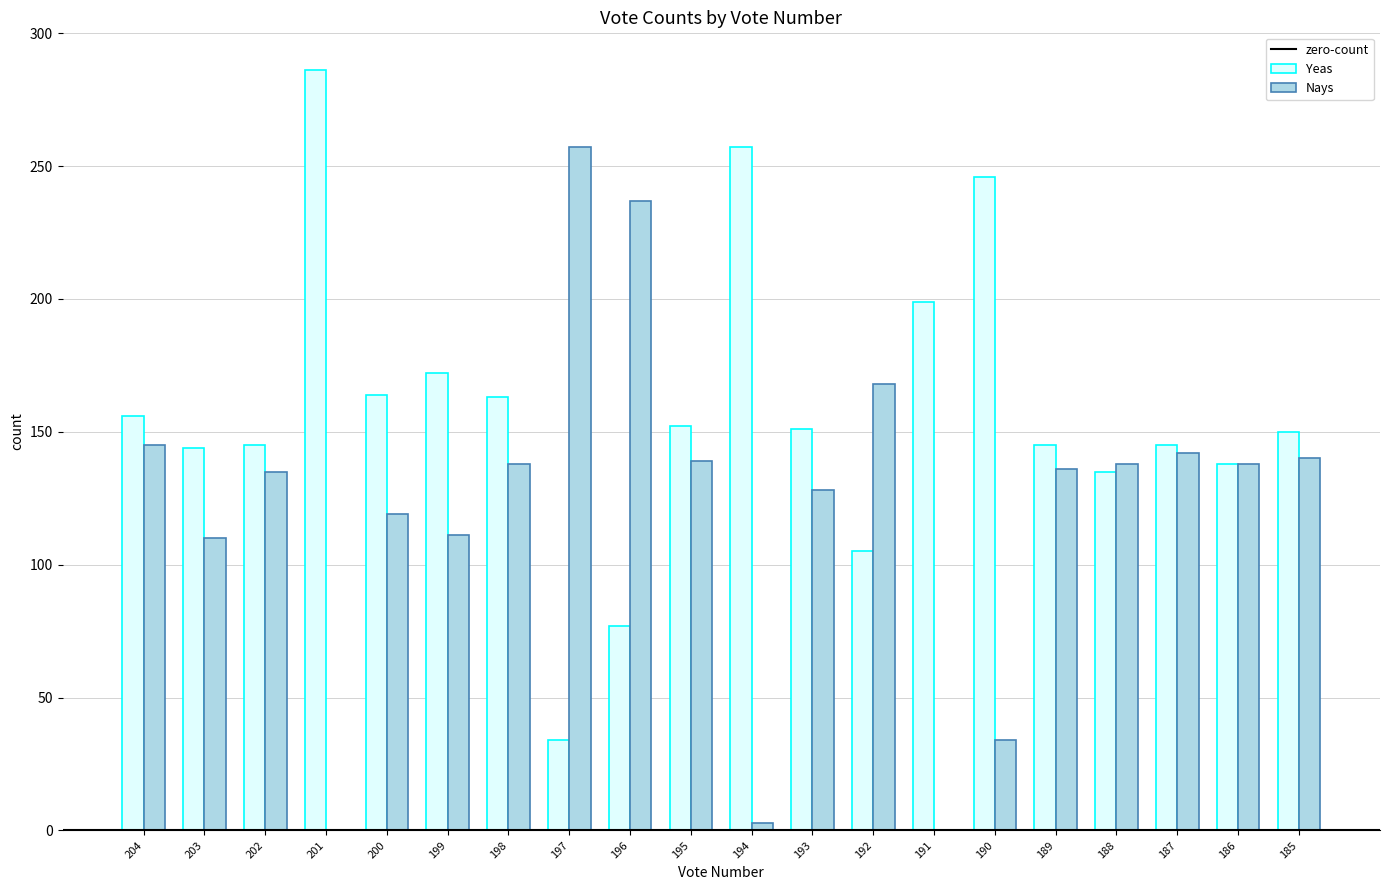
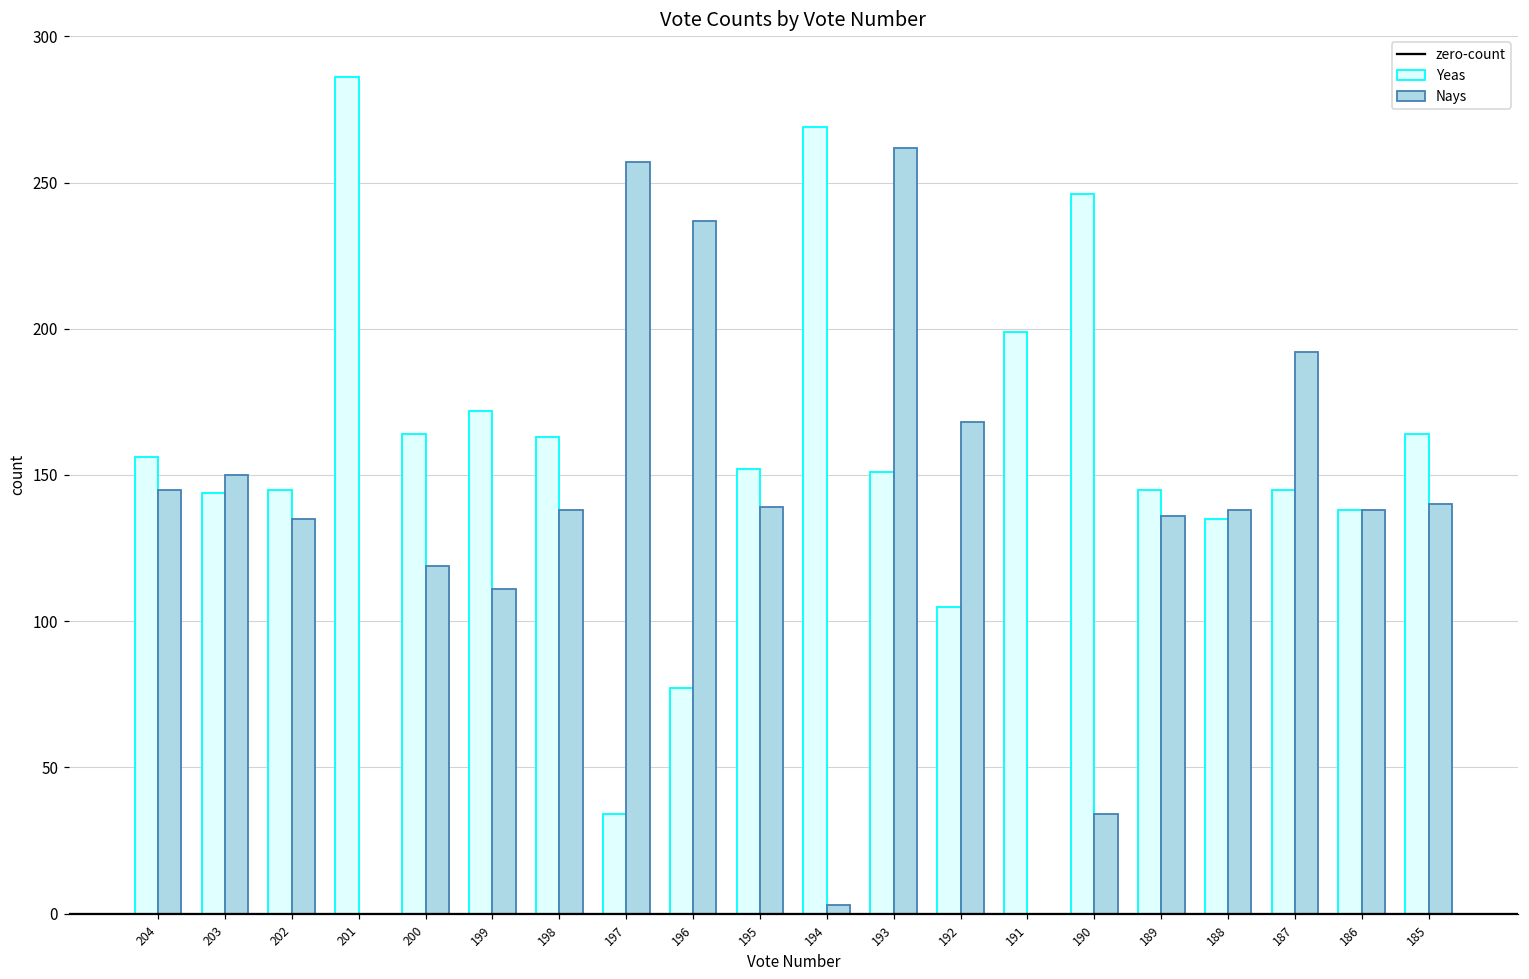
  {
    "Yeas": {
      "204": 156,
      "203": 144,
      "202": 145,
      "201": 286,
      "200": 164,
      "199": 172,
      "198": 163,
      "197": 34,
      "196": 77,
      "195": 152,
-     "194": 257,
+     "194": 269,
      "193": 151,
      "192": 105,
      "191": 199,
      "190": 246,
      "189": 145,
      "188": 135,
      "187": 145,
      "186": 138,
-     "185": 150
+     "185": 164
    },
    "Nays": {
      "204": 145,
-     "203": 110,
+     "203": 150,
      "202": 135,
      "201": 0,
      "200": 119,
      "199": 111,
      "198": 138,
      "197": 257,
      "196": 237,
      "195": 139,
      "194": 3,
-     "193": 128,
+     "193": 262,
      "192": 168,
      "191": 0,
      "190": 34,
      "189": 136,
      "188": 138,
-     "187": 142,
+     "187": 192,
      "186": 138,
      "185": 140
    }
  }
